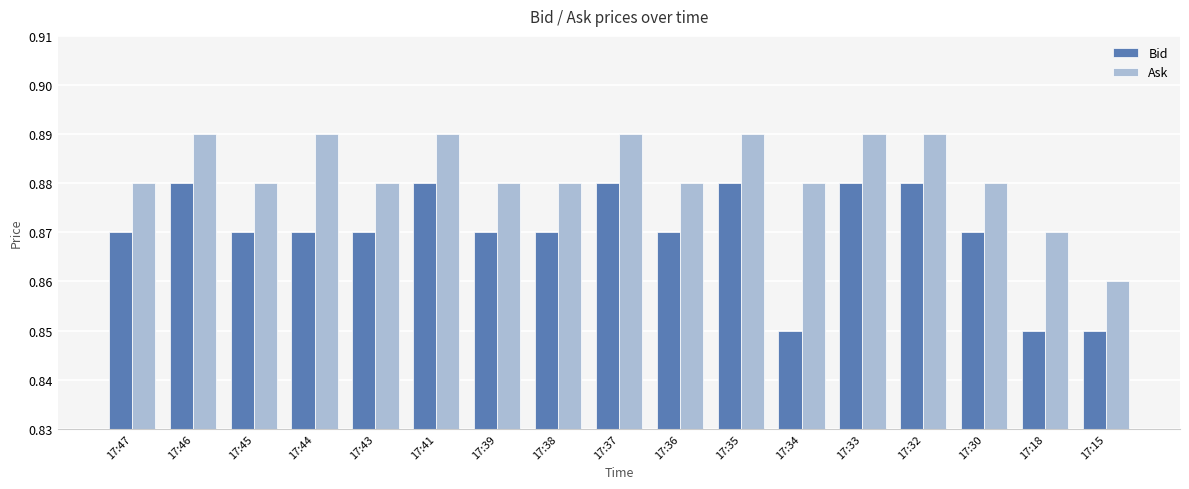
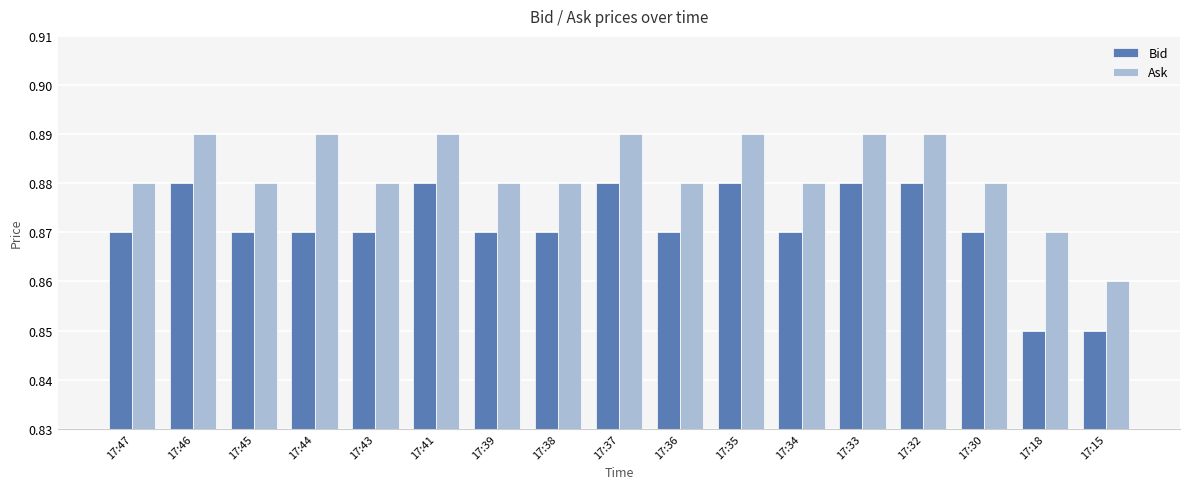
  {
    "Bid": {
      "17:47": 0.87,
      "17:46": 0.88,
      "17:45": 0.87,
      "17:44": 0.87,
      "17:43": 0.87,
      "17:41": 0.88,
      "17:39": 0.87,
      "17:38": 0.87,
      "17:37": 0.88,
      "17:36": 0.87,
      "17:35": 0.88,
-     "17:34": 0.85,
+     "17:34": 0.87,
      "17:33": 0.88,
      "17:32": 0.88,
      "17:30": 0.87,
      "17:18": 0.85,
      "17:15": 0.85
    },
    "Ask": {
      "17:47": 0.88,
      "17:46": 0.89,
      "17:45": 0.88,
      "17:44": 0.89,
      "17:43": 0.88,
      "17:41": 0.89,
      "17:39": 0.88,
      "17:38": 0.88,
      "17:37": 0.89,
      "17:36": 0.88,
      "17:35": 0.89,
      "17:34": 0.88,
      "17:33": 0.89,
      "17:32": 0.89,
      "17:30": 0.88,
      "17:18": 0.87,
      "17:15": 0.86
    }
  }
